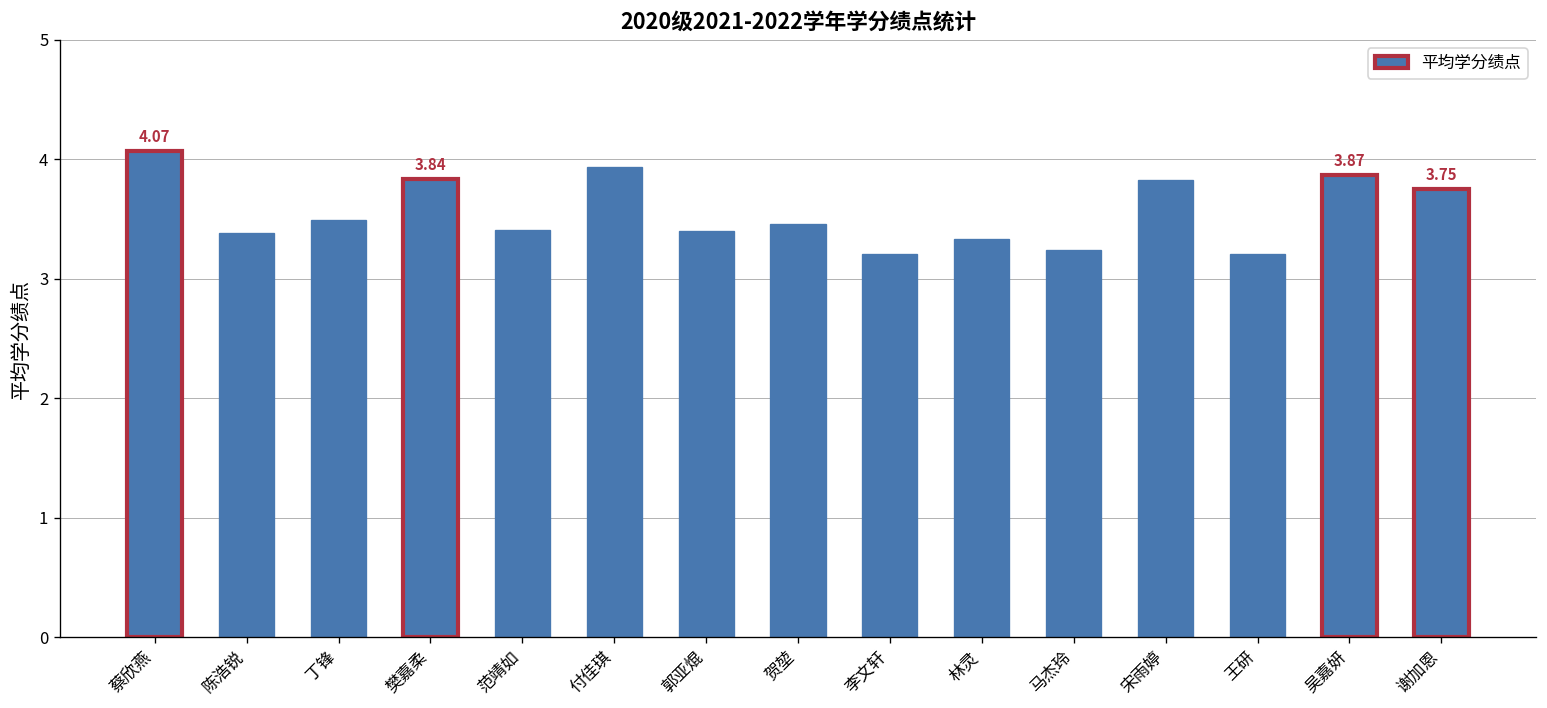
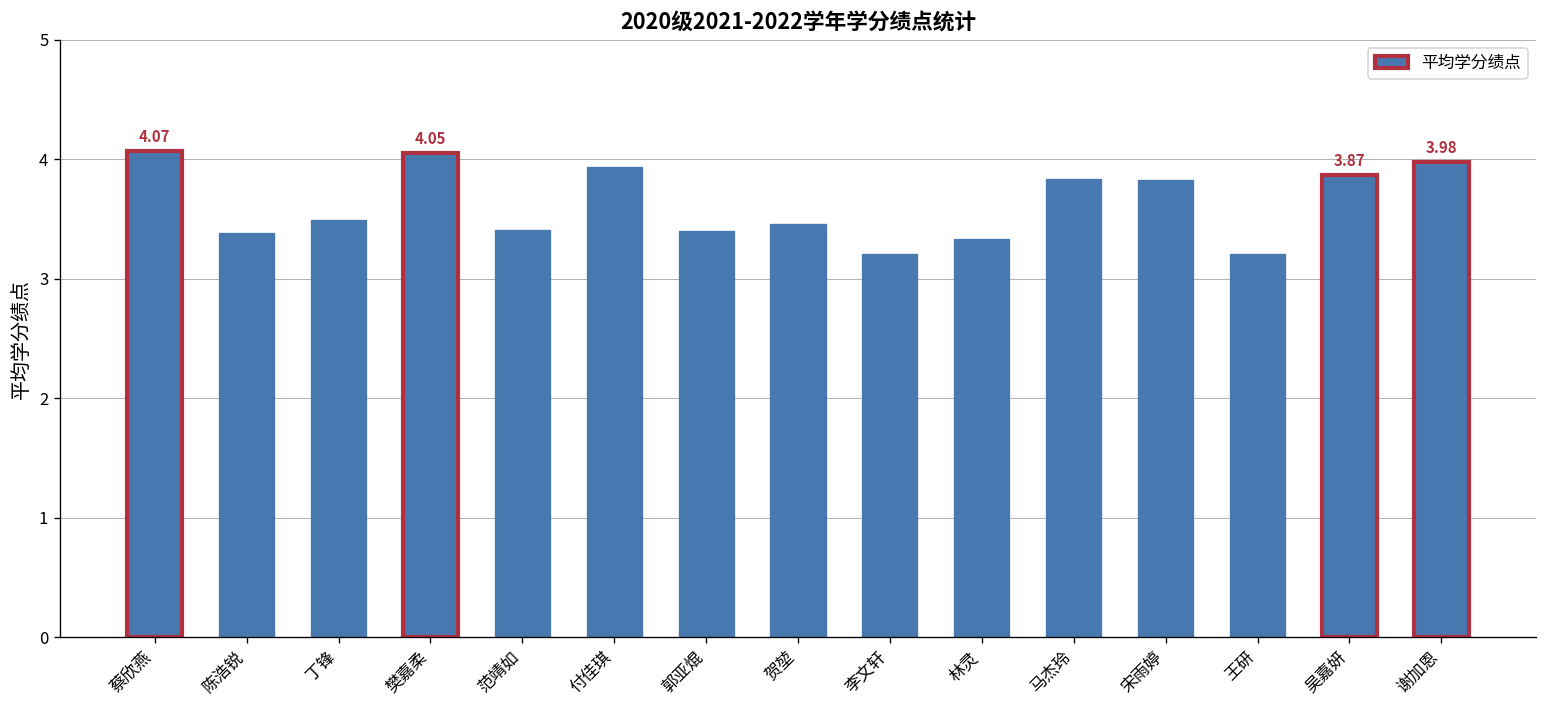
  {
    "蔡欣燕": 4.07,
-   "樊嘉柔": 3.84,
-   "马杰玲": 3.2,
+   "樊嘉柔": 4.05,
+   "马杰玲": 3.8,
    "吴嘉妍": 3.87,
-   "谢加恩": 3.75
+   "谢加恩": 3.98
  }
